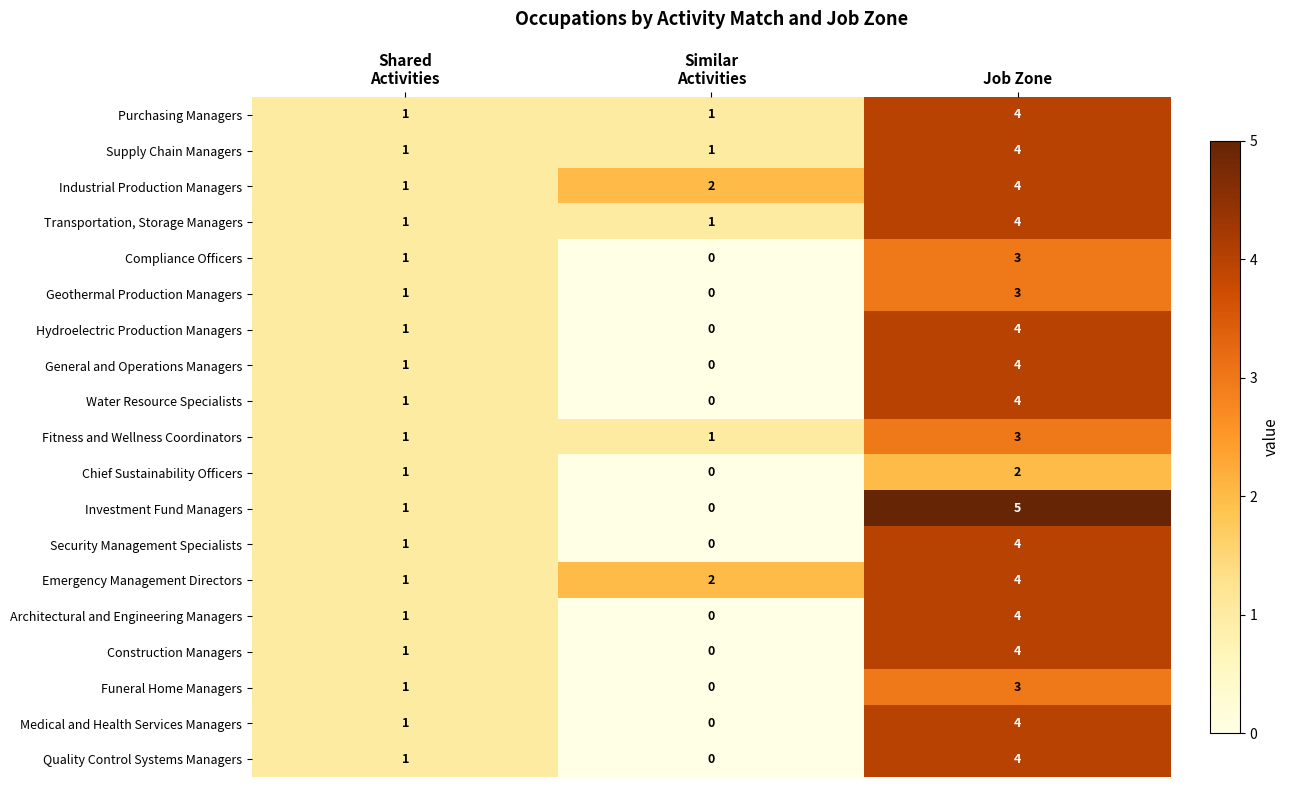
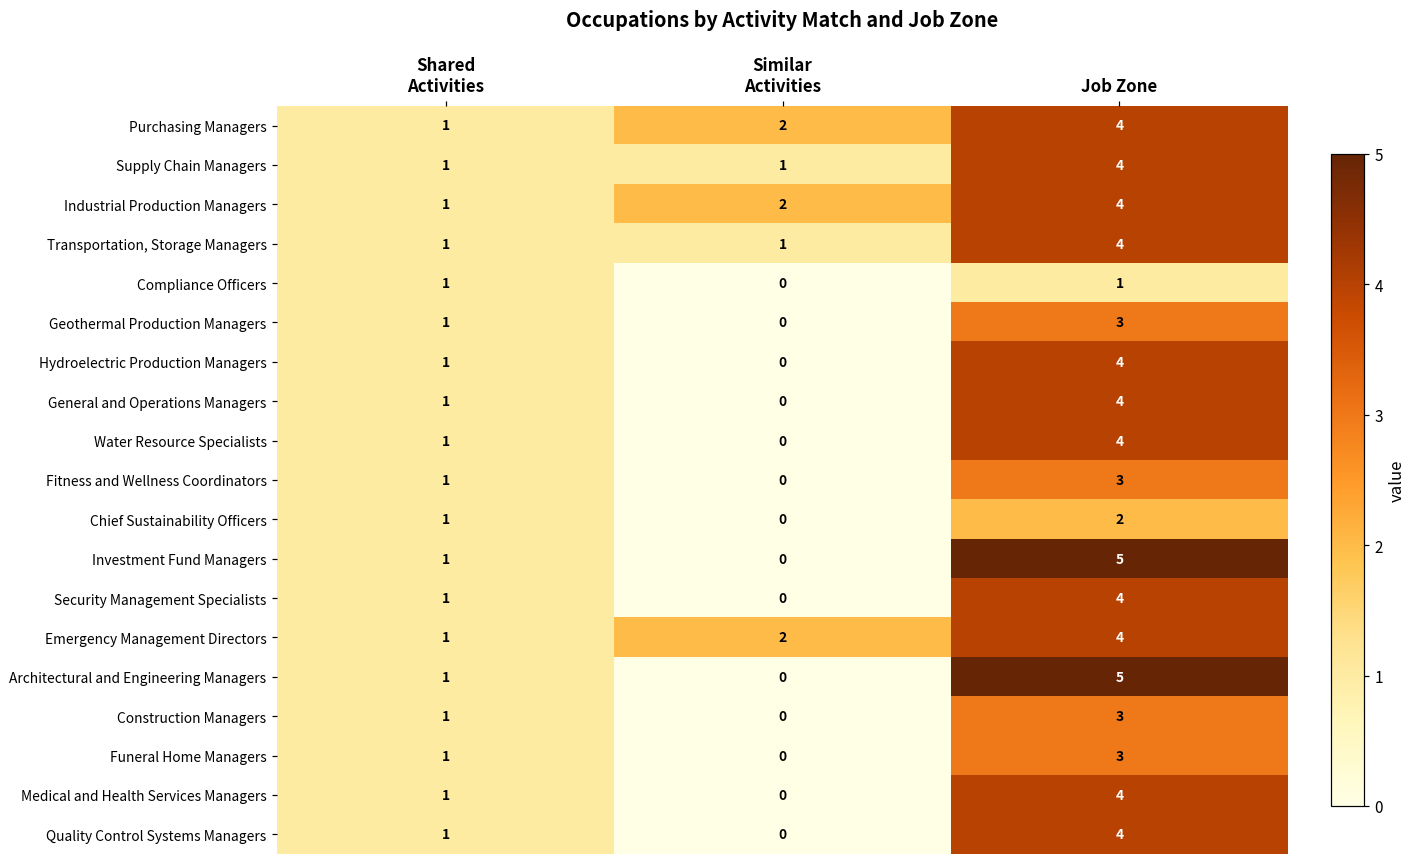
  {
    "Purchasing Managers": {
      "Shared Activities": 1,
-     "Similar Activities": 1,
+     "Similar Activities": 2,
      "Job Zone": 4
    },
    "Supply Chain Managers": {
      "Shared Activities": 1,
      "Similar Activities": 1,
      "Job Zone": 4
    },
    "Industrial Production Managers": {
      "Shared Activities": 1,
      "Similar Activities": 2,
      "Job Zone": 4
    },
    "Transportation, Storage Managers": {
      "Shared Activities": 1,
      "Similar Activities": 1,
      "Job Zone": 4
    },
    "Compliance Officers": {
      "Shared Activities": 1,
      "Similar Activities": 0,
-     "Job Zone": 3
+     "Job Zone": 1
    },
    "Geothermal Production Managers": {
      "Shared Activities": 1,
      "Similar Activities": 0,
      "Job Zone": 3
    },
    "Hydroelectric Production Managers": {
      "Shared Activities": 1,
      "Similar Activities": 0,
      "Job Zone": 4
    },
    "General and Operations Managers": {
      "Shared Activities": 1,
      "Similar Activities": 0,
      "Job Zone": 4
    },
    "Water Resource Specialists": {
      "Shared Activities": 1,
      "Similar Activities": 0,
      "Job Zone": 4
    },
    "Fitness and Wellness Coordinators": {
      "Shared Activities": 1,
-     "Similar Activities": 1,
+     "Similar Activities": 0,
      "Job Zone": 3
    },
    "Chief Sustainability Officers": {
      "Shared Activities": 1,
      "Similar Activities": 0,
      "Job Zone": 2
    },
    "Investment Fund Managers": {
      "Shared Activities": 1,
      "Similar Activities": 0,
      "Job Zone": 5
    },
    "Security Management Specialists": {
      "Shared Activities": 1,
      "Similar Activities": 0,
      "Job Zone": 4
    },
    "Emergency Management Directors": {
      "Shared Activities": 1,
      "Similar Activities": 2,
      "Job Zone": 4
    },
    "Architectural and Engineering Managers": {
      "Shared Activities": 1,
      "Similar Activities": 0,
-     "Job Zone": 4
+     "Job Zone": 5
    },
    "Construction Managers": {
      "Shared Activities": 1,
      "Similar Activities": 0,
-     "Job Zone": 4
+     "Job Zone": 3
    },
    "Funeral Home Managers": {
      "Shared Activities": 1,
      "Similar Activities": 0,
      "Job Zone": 3
    },
    "Medical and Health Services Managers": {
      "Shared Activities": 1,
      "Similar Activities": 0,
      "Job Zone": 4
    },
    "Quality Control Systems Managers": {
      "Shared Activities": 1,
      "Similar Activities": 0,
      "Job Zone": 4
    }
  }
